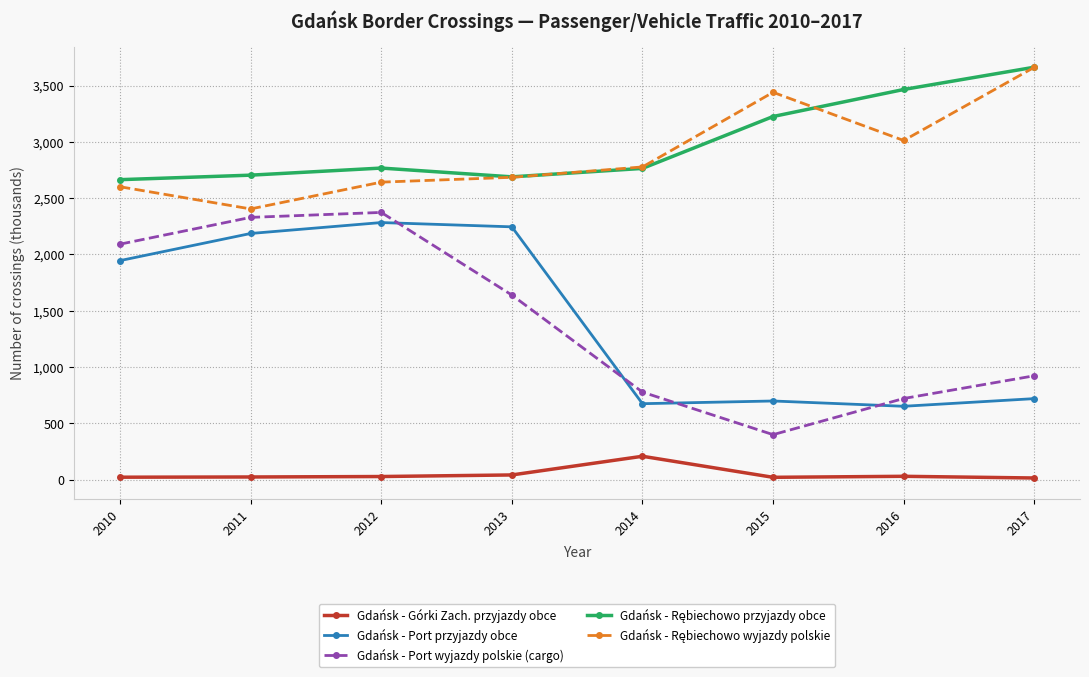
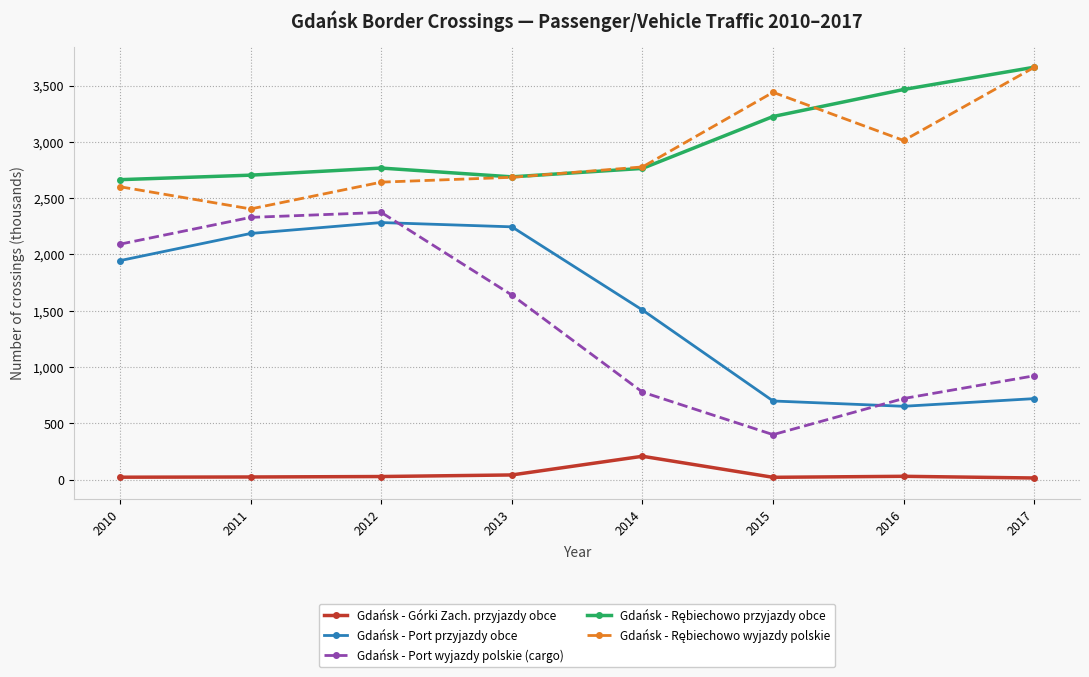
  {
    "Gdańsk - Górki Zach. przyjazdy obce": {
      "2010": "20",
      "2011": "20",
      "2012": "30",
      "2013": "40",
      "2014": "210",
      "2015": "20",
      "2016": "30",
      "2017": "10"
    },
    "Gdańsk - Port przyjazdy obce": {
      "2010": "1,950",
      "2011": "2,190",
      "2012": "2,280",
      "2013": "2,250",
-     "2014": "670",
+     "2014": "1,510",
      "2015": "700",
      "2016": "650",
      "2017": "720"
    },
    "Gdańsk - Port wyjazdy polskie (cargo)": {
      "2010": "2,090",
      "2011": "2,330",
      "2012": "2,370",
      "2013": "1,640",
      "2014": "780",
      "2015": "400",
      "2016": "720",
      "2017": "920"
    },
    "Gdańsk - Rębiechowo przyjazdy obce": {
      "2010": "2,660",
      "2011": "2,700",
      "2012": "2,770",
      "2015": "3,230",
      "2016": "3,470"
    },
    "Gdańsk - Rębiechowo wyjazdy polskie": {
      "2010": "2,600",
      "2011": "2,400",
      "2012": "2,640",
      "2015": "3,440",
      "2016": "3,010"
    }
  }
